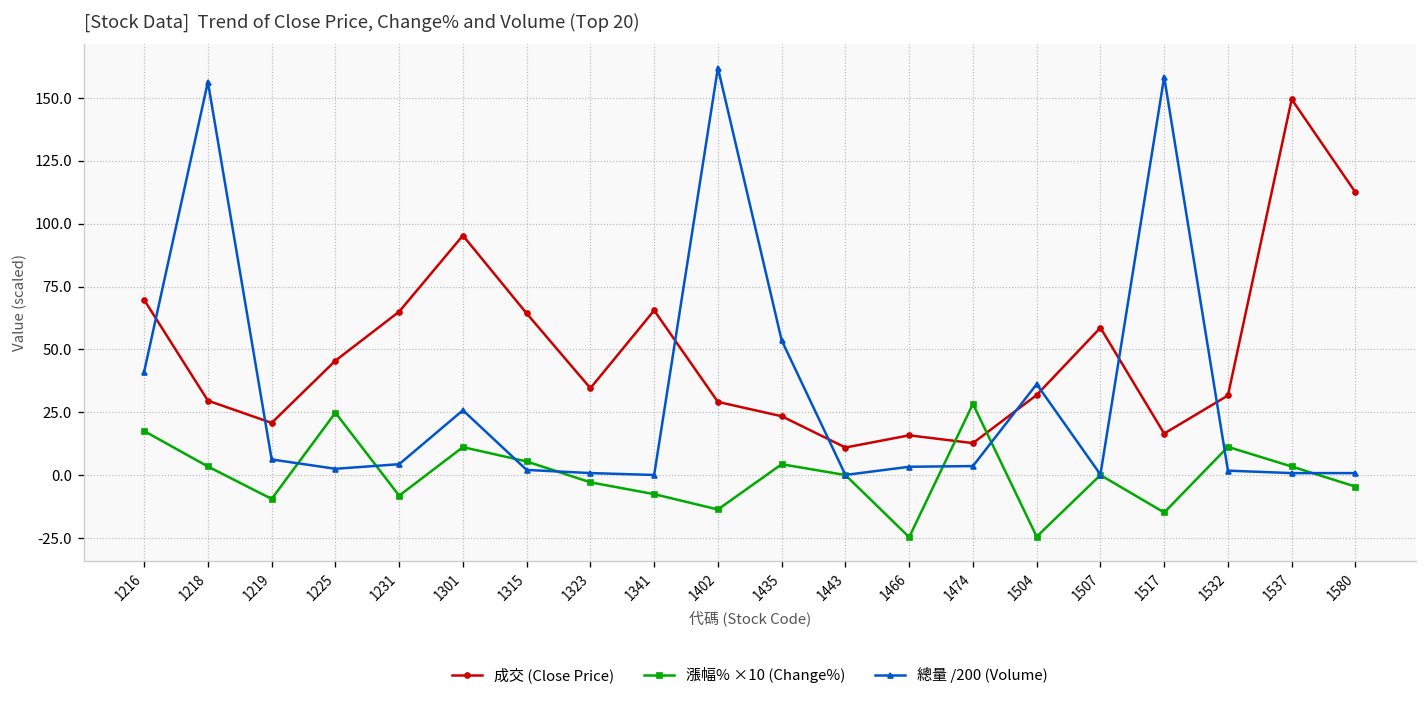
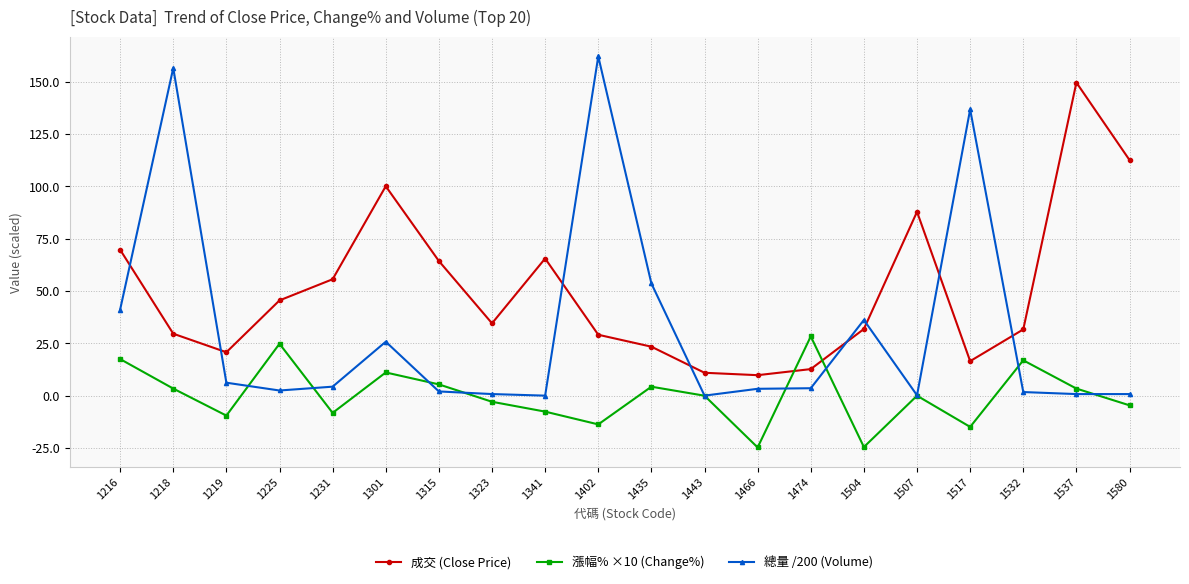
  {
    "成交 (Close Price)": {
      "1216": 70,
      "1218": 30,
      "1219": 21,
      "1225": 46,
-     "1231": 65,
-     "1301": 95,
+     "1231": 56,
+     "1301": 100,
      "1315": 64,
      "1323": 35,
      "1341": 66,
      "1402": 29,
      "1435": 23,
      "1443": 11,
-     "1466": 16,
+     "1466": 10,
      "1474": 13,
      "1504": 32,
-     "1507": 59,
+     "1507": 88,
      "1517": 17,
      "1532": 32,
      "1537": 150,
      "1580": 113
    },
    "漲幅% ×10 (Change%)": {
      "1216": 18,
      "1218": 3,
      "1219": -10,
      "1225": 25,
      "1231": -8,
      "1301": 11,
      "1315": 5,
      "1323": -3,
      "1341": -8,
      "1402": -14,
      "1435": 4,
      "1466": -25,
      "1474": 28,
      "1504": -25,
      "1517": -15,
-     "1532": 11,
+     "1532": 17,
      "1537": 3,
      "1580": -5
    },
    "總量 /200 (Volume)": {
      "1216": 41,
      "1218": 156,
      "1219": 6,
      "1225": 2,
      "1231": 4,
      "1301": 26,
      "1315": 2,
      "1323": 1,
      "1341": 0,
      "1402": 162,
      "1435": 54,
      "1466": 3,
      "1474": 4,
      "1504": 36,
-     "1517": 158,
+     "1517": 137,
      "1532": 2,
      "1537": 1,
      "1580": 1
    }
  }
